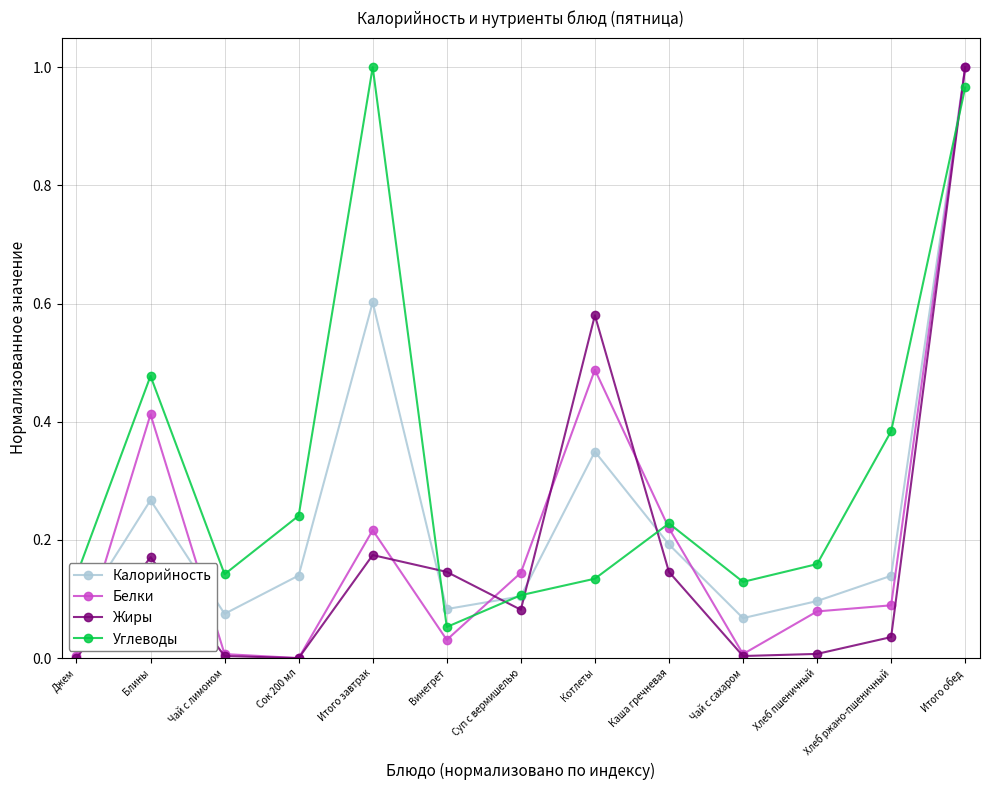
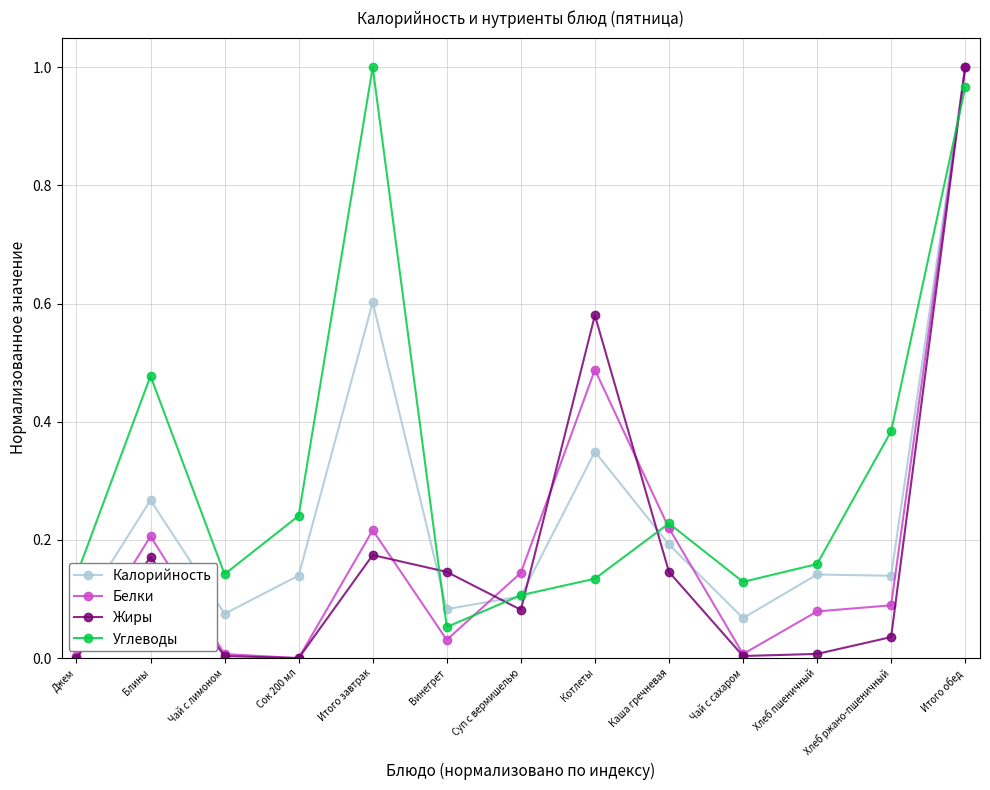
  {
    "Калорийность": {
      "Блины": 0.27,
      "Чай с лимоном": 0.07,
      "Сок 200 мл": 0.14,
      "Итого завтрак": 0.60,
      "Винегрет": 0.08,
      "Котлеты": 0.35,
      "Каша гречневая": 0.19,
      "Чай с сахаром": 0.07,
-     "Хлеб пшеничный": 0.10,
+     "Хлеб пшеничный": 0.14,
      "Хлеб ржано-пшеничный": 0.14
    },
    "Белки": {
-     "Блины": 0.41,
+     "Блины": 0.21,
      "Итого завтрак": 0.22,
      "Винегрет": 0.03,
      "Суп с вермишелью": 0.14,
      "Котлеты": 0.49,
      "Каша гречневая": 0.22,
      "Хлеб пшеничный": 0.08,
      "Хлеб ржано-пшеничный": 0.09
    },
    "Жиры": {
      "Блины": 0.17,
      "Итого завтрак": 0.17,
      "Винегрет": 0.15,
      "Суп с вермишелью": 0.08,
      "Котлеты": 0.58,
      "Каша гречневая": 0.15,
      "Хлеб пшеничный": 0.01,
      "Хлеб ржано-пшеничный": 0.04
    },
    "Углеводы": {
      "Блины": 0.48,
      "Чай с лимоном": 0.14,
      "Сок 200 мл": 0.24,
      "Итого завтрак": 1.00,
      "Винегрет": 0.05,
      "Котлеты": 0.13,
      "Каша гречневая": 0.23,
      "Чай с сахаром": 0.13,
      "Хлеб пшеничный": 0.16,
      "Хлеб ржано-пшеничный": 0.38,
      "Итого обед": 0.97
    }
  }
